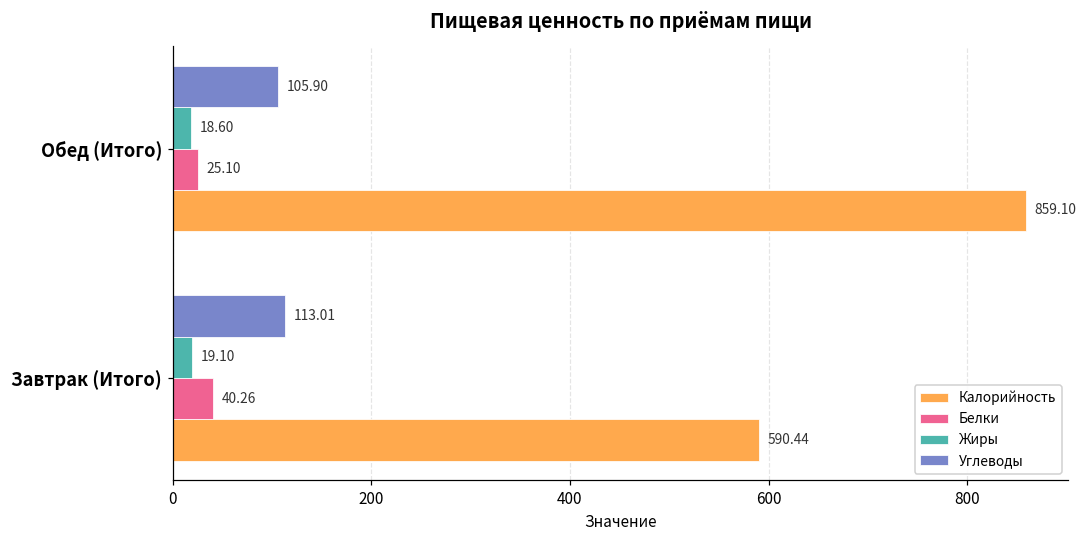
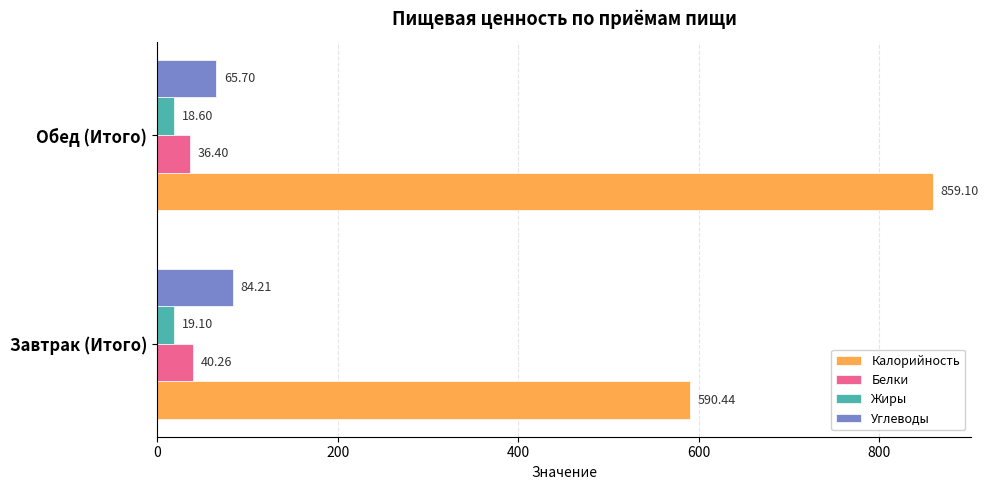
  {
    "Калорийность": {
      "Обед (Итого)": 859.10,
      "Завтрак (Итого)": 590.44
    },
    "Белки": {
-     "Обед (Итого)": 25.10,
+     "Обед (Итого)": 36.40,
      "Завтрак (Итого)": 40.26
    },
    "Жиры": {
      "Обед (Итого)": 18.60,
      "Завтрак (Итого)": 19.10
    },
    "Углеводы": {
-     "Обед (Итого)": 105.90,
-     "Завтрак (Итого)": 113.01
+     "Обед (Итого)": 65.70,
+     "Завтрак (Итого)": 84.21
    }
  }
